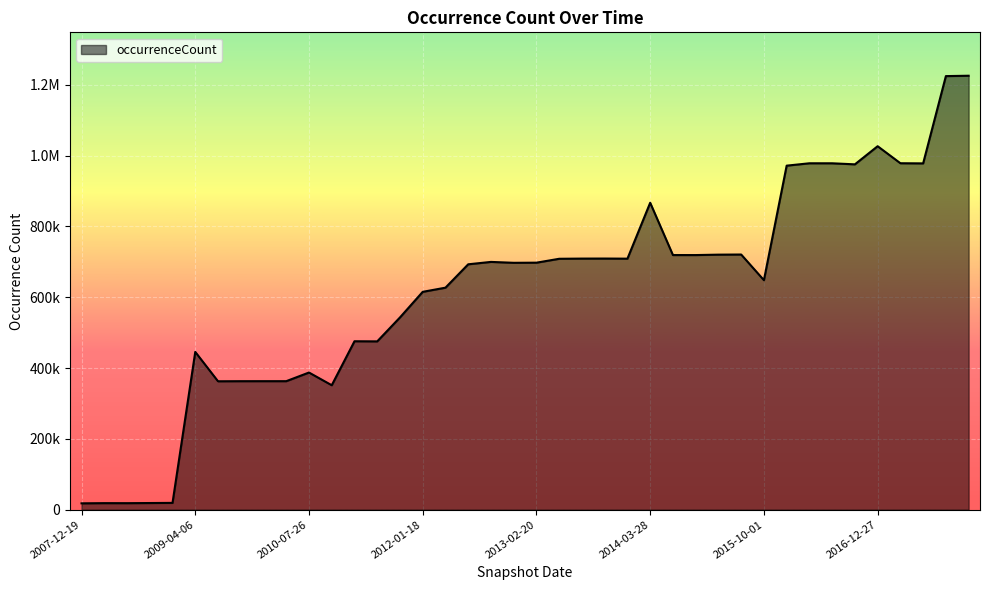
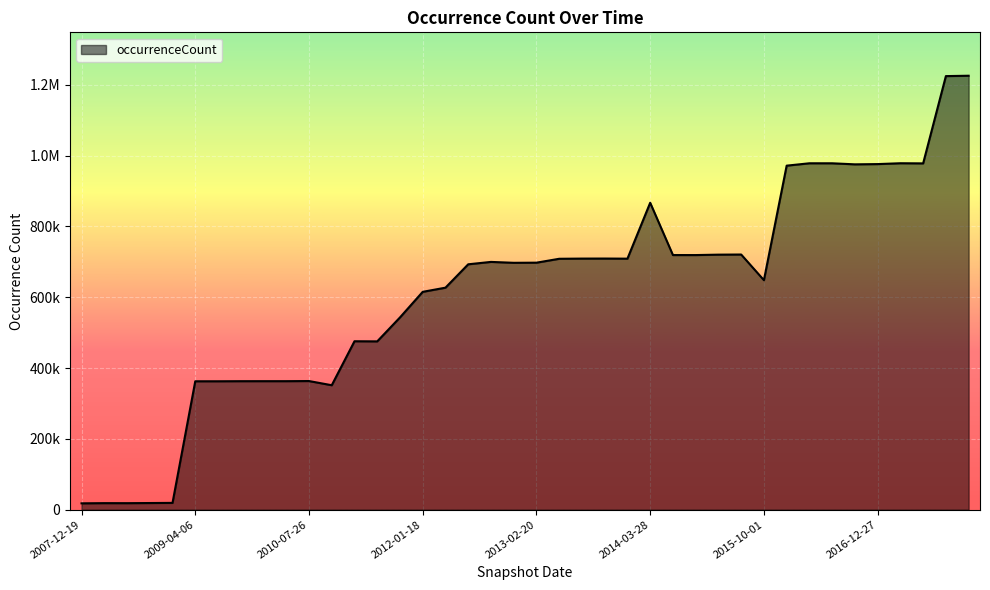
  {
    "2007-12-19": 20000,
-   "2009-04-06": 450000,
-   "2010-07-26": 390000,
+   "2009-04-06": 360000,
+   "2010-07-26": 360000,
    "2012-01-18": 620000,
    "2013-02-20": 700000,
    "2014-03-28": 870000,
    "2015-10-01": 650000,
-   "2016-12-27": 1030000
+   "2016-12-27": 980000
  }
